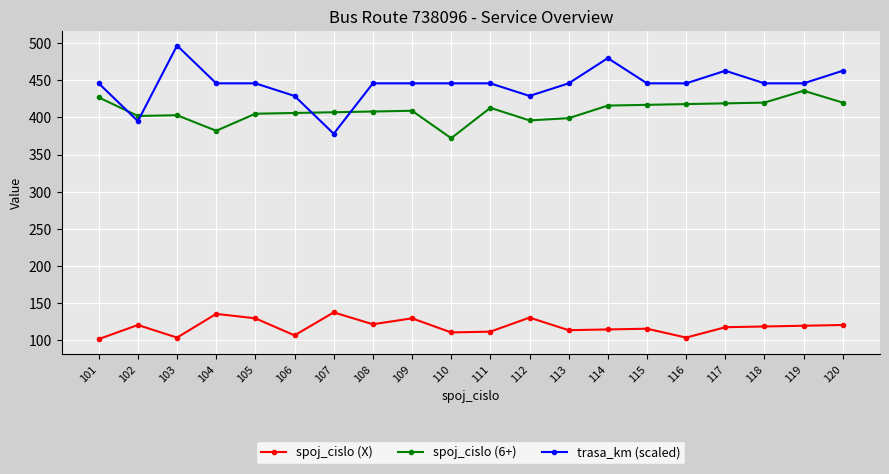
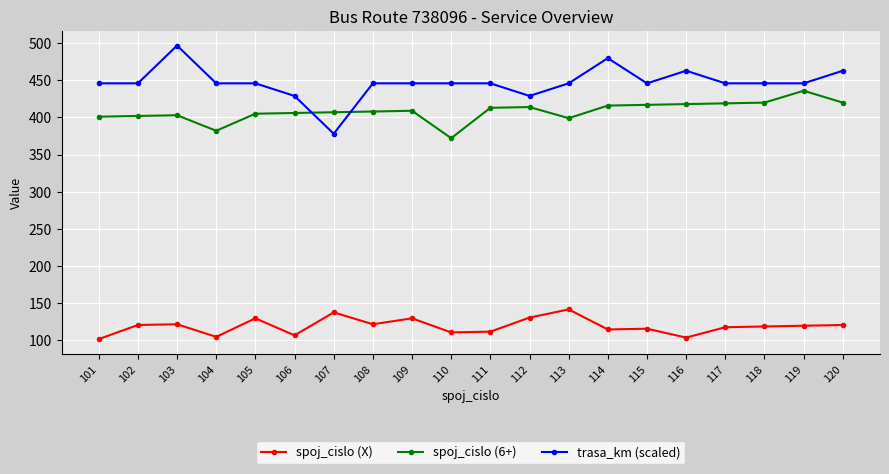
  {
    "spoj_cislo (X)": {
      "101": 100,
      "102": 120,
-     "103": 100,
-     "104": 140,
+     "103": 120,
+     "104": 100,
      "105": 130,
      "106": 110,
      "107": 140,
      "108": 120,
      "109": 130,
      "110": 110,
      "111": 110,
      "112": 130,
-     "113": 110,
+     "113": 140,
      "114": 110,
      "115": 120,
      "116": 100,
      "117": 120,
      "118": 120,
      "119": 120,
      "120": 120
    },
    "spoj_cislo (6+)": {
-     "101": 430,
+     "101": 400,
      "102": 400,
      "103": 400,
      "104": 380,
      "105": 410,
      "106": 410,
      "107": 410,
      "108": 410,
      "109": 410,
      "110": 370,
      "111": 410,
-     "112": 400,
+     "112": 410,
      "113": 400,
      "114": 420,
      "115": 420,
      "116": 420,
      "117": 420,
      "118": 420,
      "119": 440,
      "120": 420
    },
    "trasa_km (scaled)": {
      "101": 450,
-     "102": 400,
+     "102": 450,
      "103": 500,
      "104": 450,
      "105": 450,
      "106": 430,
      "107": 380,
      "108": 450,
      "109": 450,
      "110": 450,
      "111": 450,
      "112": 430,
      "113": 450,
      "114": 480,
      "115": 450,
-     "116": 450,
-     "117": 460,
+     "116": 460,
+     "117": 450,
      "118": 450,
      "119": 450,
      "120": 460
    }
  }
